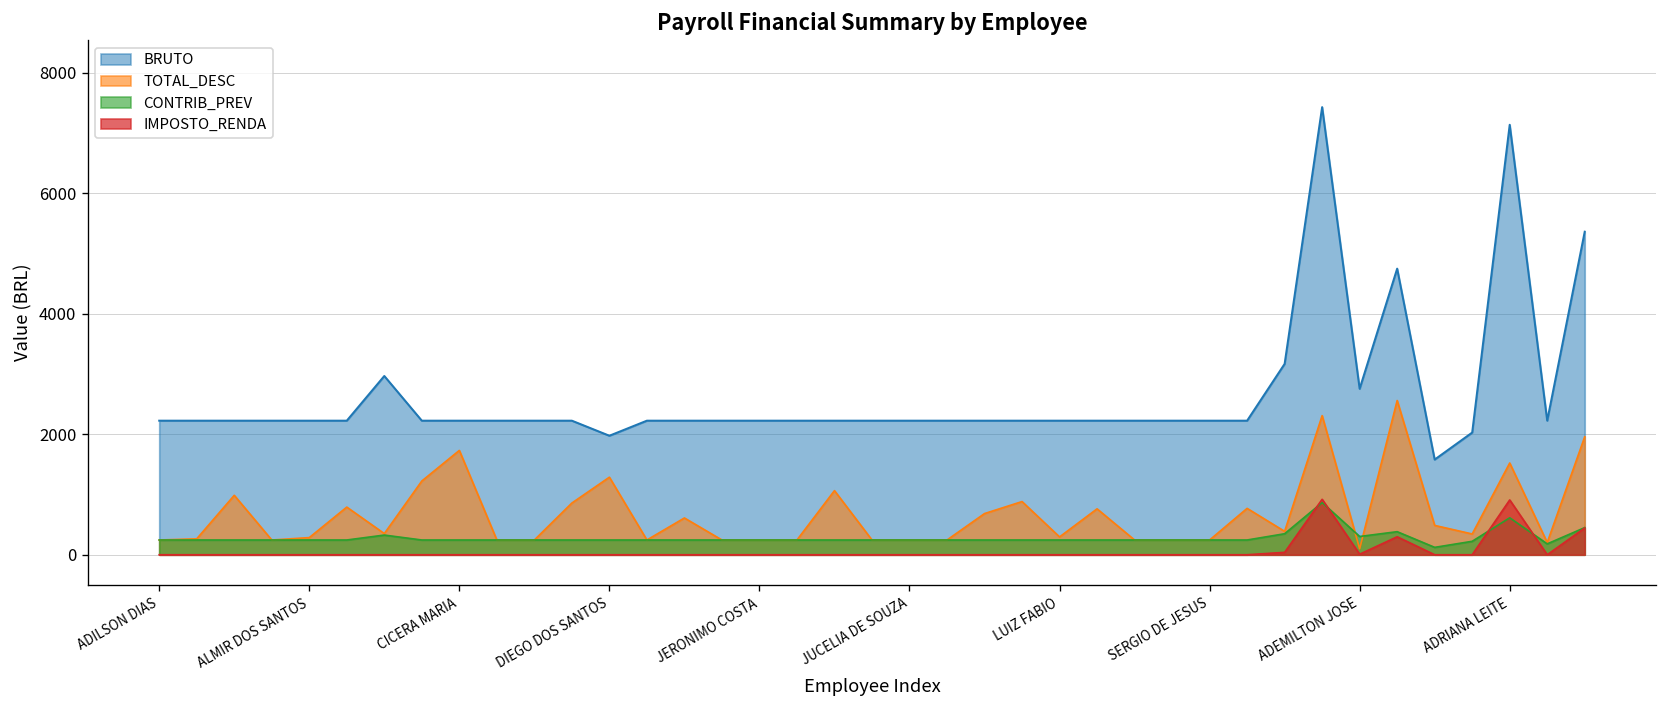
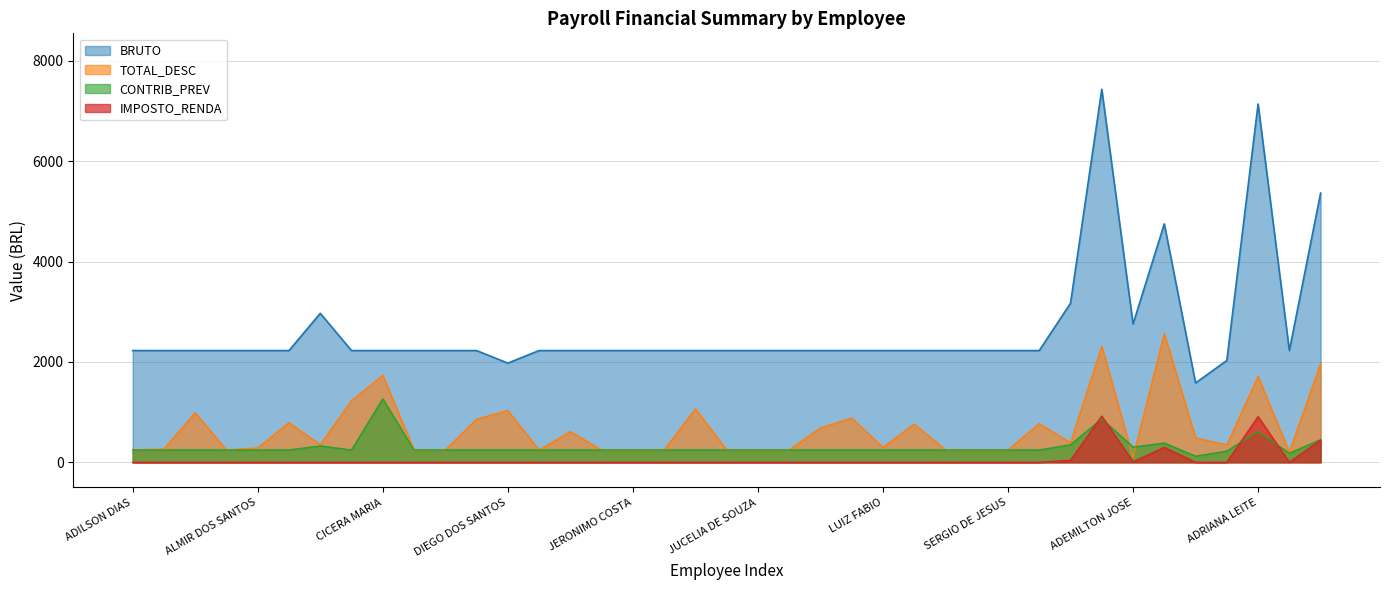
  {
    "BRUTO": {
      "ADILSON DIAS": 2200,
      "ALMIR DOS SANTOS": 2200,
      "CICERA MARIA": 2200,
      "DIEGO DOS SANTOS": 2000,
      "JERONIMO COSTA": 2200,
      "JUCELIA DE SOUZA": 2200,
      "LUIZ FABIO": 2200,
      "SERGIO DE JESUS": 2200,
      "ADEMILTON JOSE": 2800,
      "ADRIANA LEITE": 7100
    },
    "TOTAL_DESC": {
      "CICERA MARIA": 1700,
-     "DIEGO DOS SANTOS": 1300,
+     "DIEGO DOS SANTOS": 1000,
      "LUIZ FABIO": 300,
      "ADEMILTON JOSE": 100,
-     "ADRIANA LEITE": 1500
+     "ADRIANA LEITE": 1700
    },
    "CONTRIB_PREV": {
-     "CICERA MARIA": 200,
+     "CICERA MARIA": 1300,
      "DIEGO DOS SANTOS": 200,
      "LUIZ FABIO": 200,
      "ADEMILTON JOSE": 300,
      "ADRIANA LEITE": 600
    },
    "IMPOSTO_RENDA": {
      "ADILSON DIAS": 0,
      "ALMIR DOS SANTOS": 0,
      "CICERA MARIA": 0,
      "DIEGO DOS SANTOS": 0,
      "JERONIMO COSTA": 0,
      "JUCELIA DE SOUZA": 0,
      "LUIZ FABIO": 0,
      "SERGIO DE JESUS": 0,
      "ADEMILTON JOSE": 0,
      "ADRIANA LEITE": 900
    }
  }
